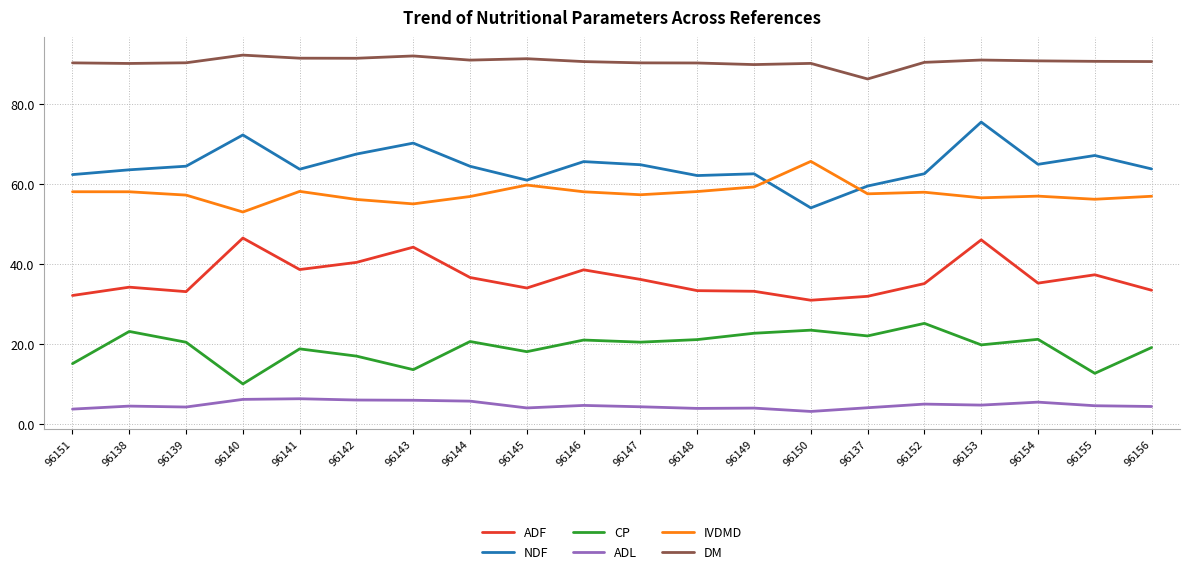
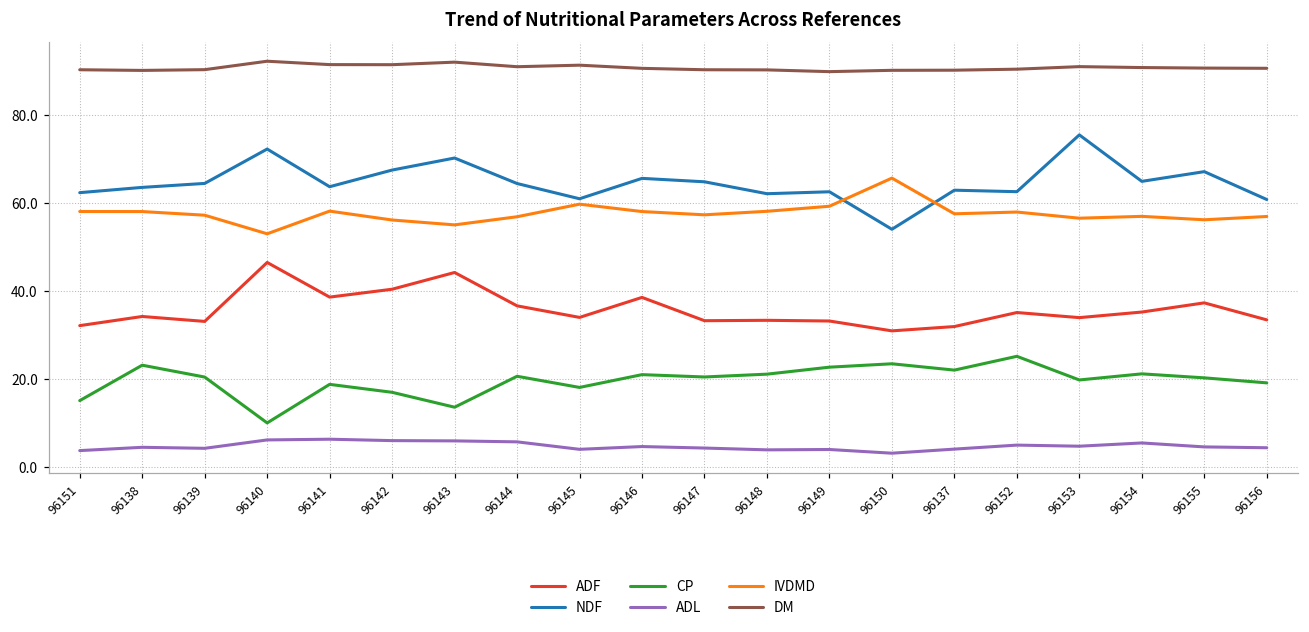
  {
    "ADF": {
      "96151": 32,
      "96138": 34,
      "96139": 33,
      "96140": 47,
      "96141": 39,
      "96142": 40,
      "96143": 44,
      "96144": 37,
      "96145": 34,
      "96146": 39,
-     "96147": 36,
+     "96147": 33,
      "96148": 33,
      "96149": 33,
      "96150": 31,
      "96137": 32,
      "96152": 35,
-     "96153": 46,
+     "96153": 34,
      "96154": 35,
      "96155": 37,
      "96156": 33
    },
    "NDF": {
      "96151": 62,
      "96138": 64,
      "96139": 65,
      "96140": 72,
      "96141": 64,
      "96142": 68,
      "96143": 70,
      "96144": 65,
      "96145": 61,
      "96146": 66,
      "96147": 65,
      "96148": 62,
      "96149": 63,
      "96150": 54,
-     "96137": 60,
+     "96137": 63,
      "96152": 63,
      "96153": 76,
      "96154": 65,
      "96155": 67,
-     "96156": 64
+     "96156": 61
    },
    "CP": {
      "96151": 15,
      "96138": 23,
      "96139": 20,
      "96140": 10,
      "96141": 19,
      "96142": 17,
      "96143": 14,
      "96144": 21,
      "96145": 18,
      "96146": 21,
      "96147": 21,
      "96148": 21,
      "96149": 23,
      "96150": 24,
      "96137": 22,
      "96152": 25,
      "96153": 20,
      "96154": 21,
-     "96155": 13,
+     "96155": 20,
      "96156": 19
    },
    "ADL": {
      "96151": 4,
      "96138": 5,
      "96139": 4,
      "96140": 6,
      "96141": 6,
      "96142": 6,
      "96143": 6,
      "96144": 6,
      "96145": 4,
      "96146": 5,
      "96147": 4,
      "96148": 4,
      "96149": 4,
      "96150": 3,
      "96137": 4,
      "96152": 5,
      "96153": 5,
      "96154": 5,
      "96155": 5,
      "96156": 4
    },
    "IVDMD": {
      "96151": 58,
      "96138": 58,
      "96139": 57,
      "96140": 53,
      "96141": 58,
      "96142": 56,
      "96143": 55,
      "96144": 57,
      "96145": 60,
      "96146": 58,
      "96147": 57,
      "96148": 58,
      "96149": 59,
      "96150": 66,
      "96137": 58,
      "96152": 58,
      "96153": 57,
      "96154": 57,
      "96155": 56,
      "96156": 57
    },
    "DM": {
      "96151": 90,
      "96138": 90,
      "96139": 90,
      "96140": 92,
      "96141": 92,
      "96142": 92,
      "96143": 92,
      "96144": 91,
      "96145": 91,
      "96146": 91,
      "96147": 90,
      "96148": 90,
      "96149": 90,
      "96150": 90,
-     "96137": 86,
+     "96137": 90,
      "96152": 91,
      "96153": 91,
      "96154": 91,
      "96155": 91,
      "96156": 91
    }
  }
